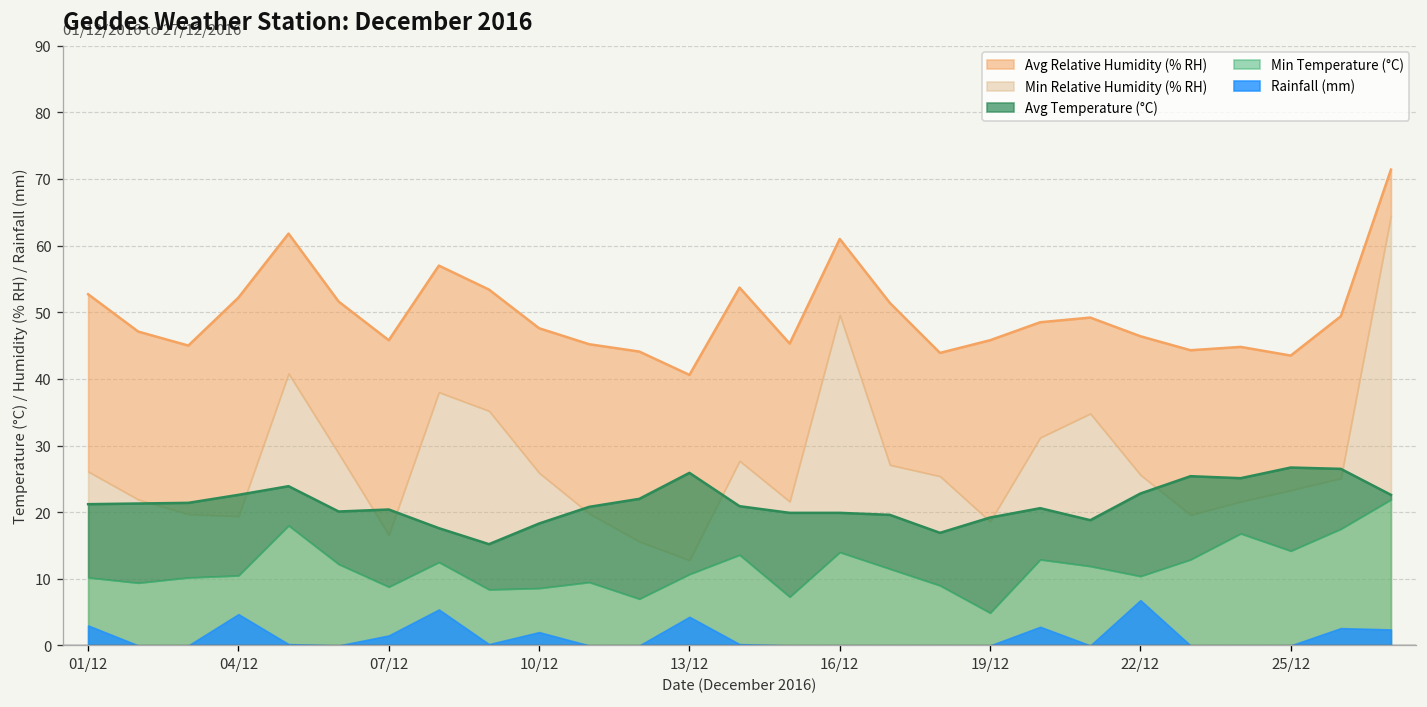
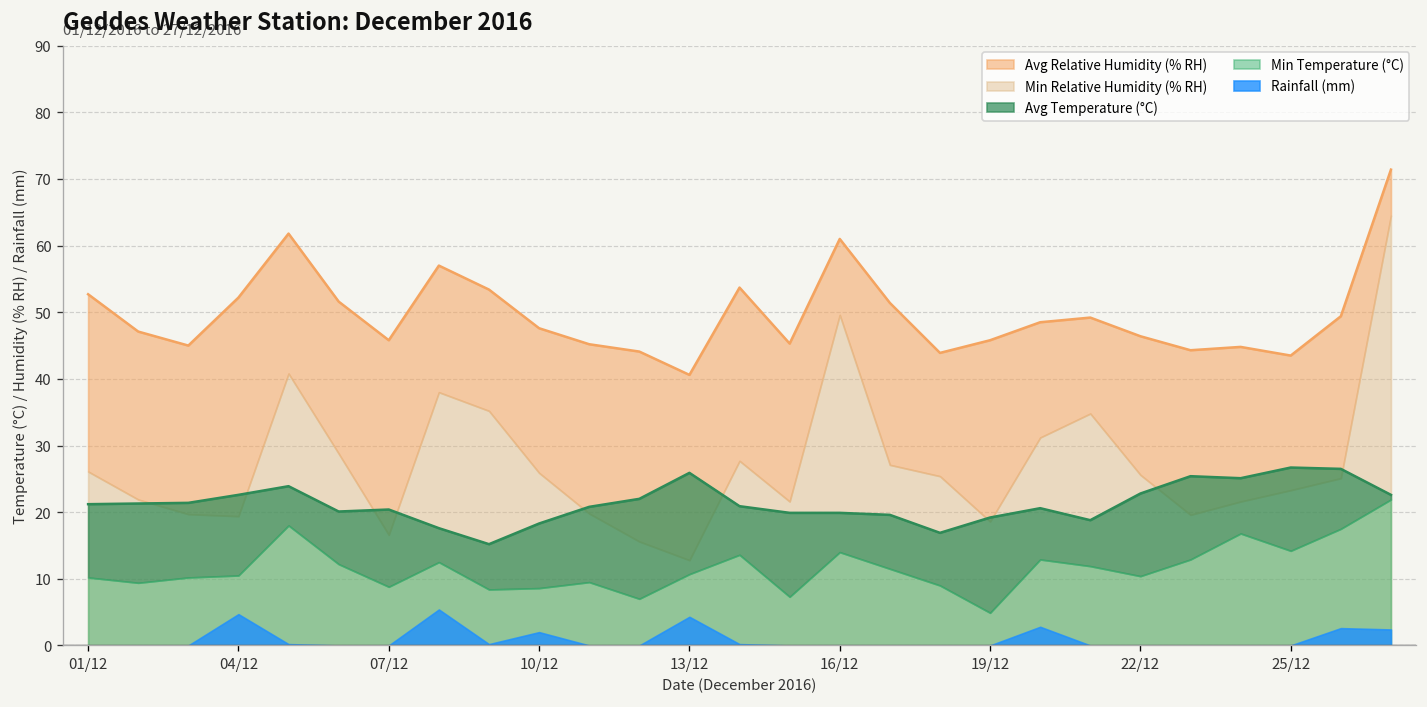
  {
    "Rainfall (mm)": {
-     "01/12": 3,
+     "01/12": 0,
      "04/12": 5,
-     "07/12": 2,
+     "07/12": 0,
      "10/12": 2,
      "13/12": 4,
      "16/12": 0,
      "19/12": 0,
-     "22/12": 7,
+     "22/12": 0,
      "25/12": 0
    }
  }
